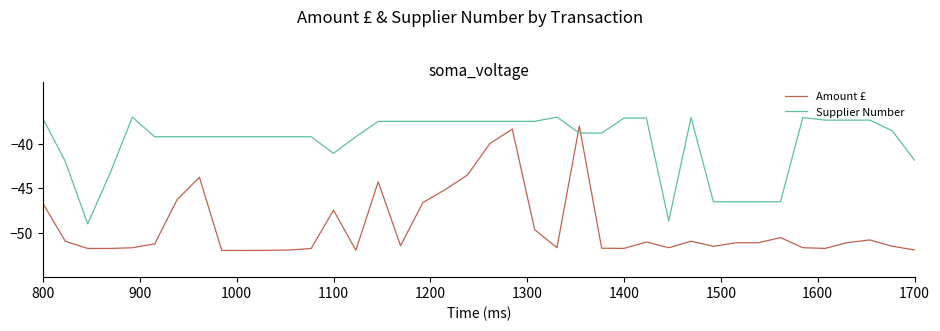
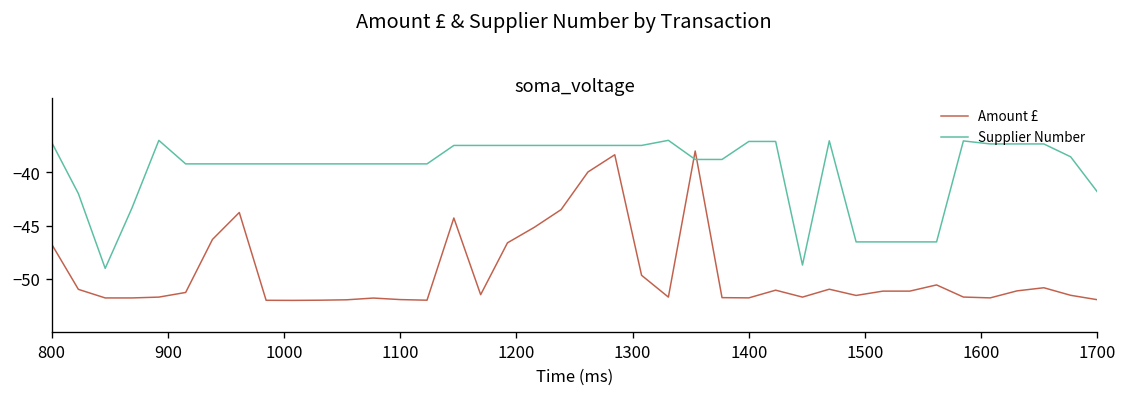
  {
    "Amount £": {
      "800": -47,
-     "1100": -47,
+     "1100": -52,
      "1400": -52,
      "1700": -52
    },
    "Supplier Number": {
      "800": -37,
-     "1100": -41,
+     "1100": -39,
      "1400": -37,
      "1700": -42
    }
  }
